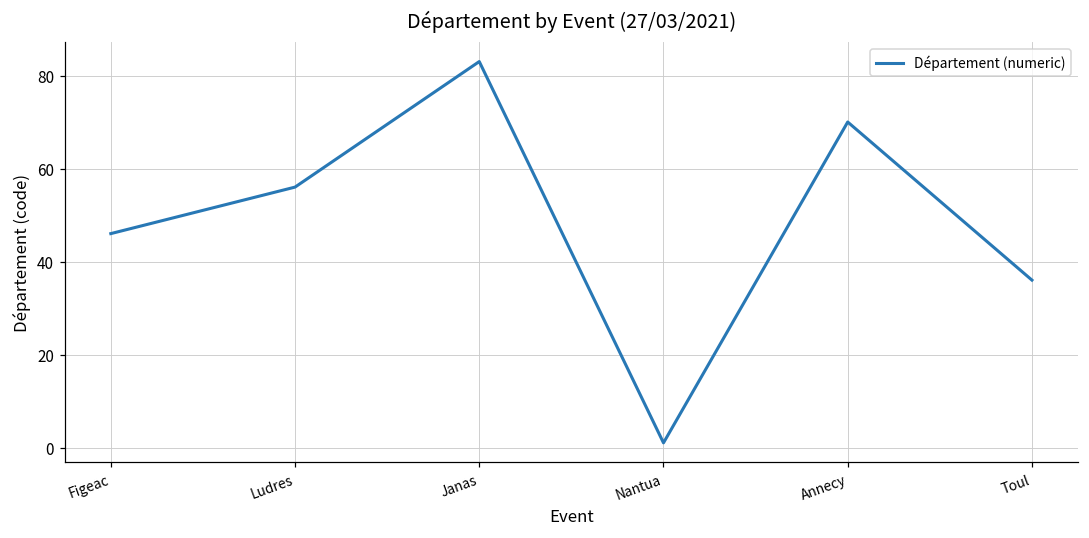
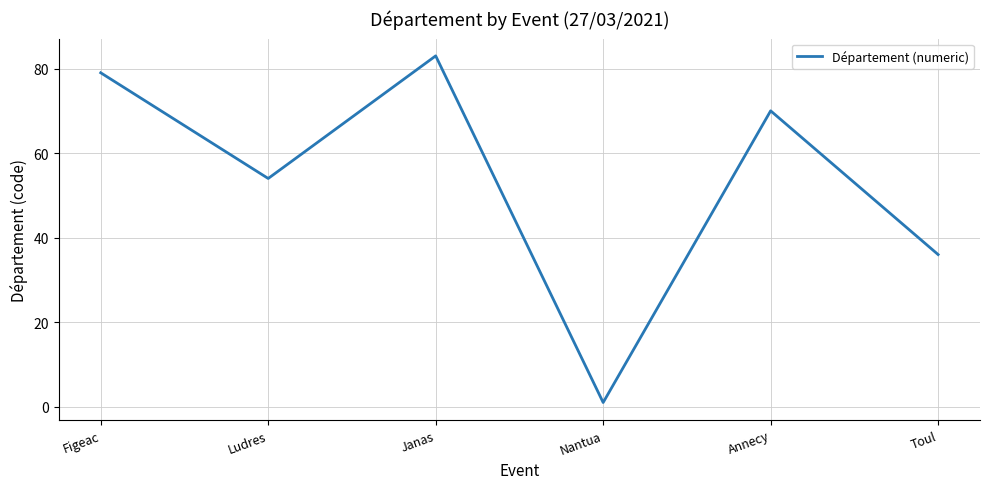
  {
-   "Figeac": 46,
-   "Ludres": 56,
+   "Figeac": 79,
+   "Ludres": 54,
    "Janas": 83,
    "Nantua": 1,
    "Annecy": 70,
    "Toul": 36
  }
